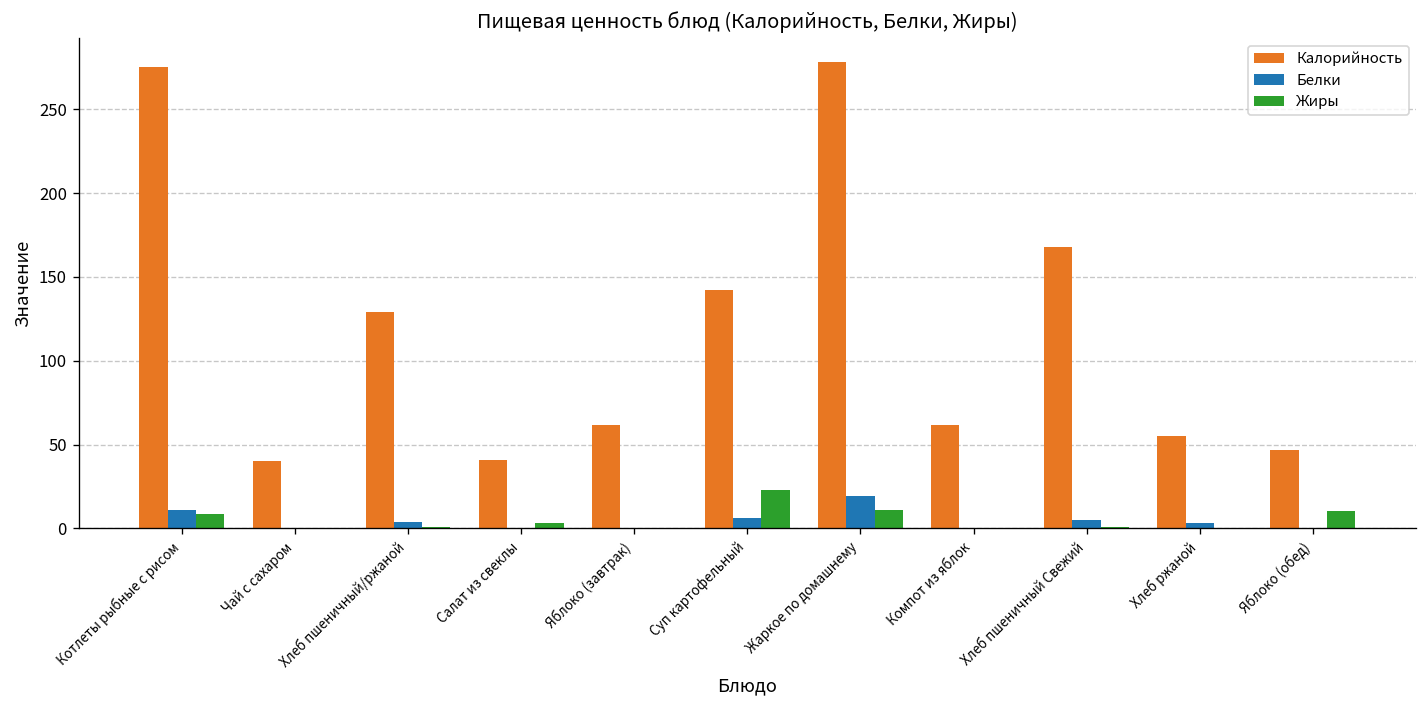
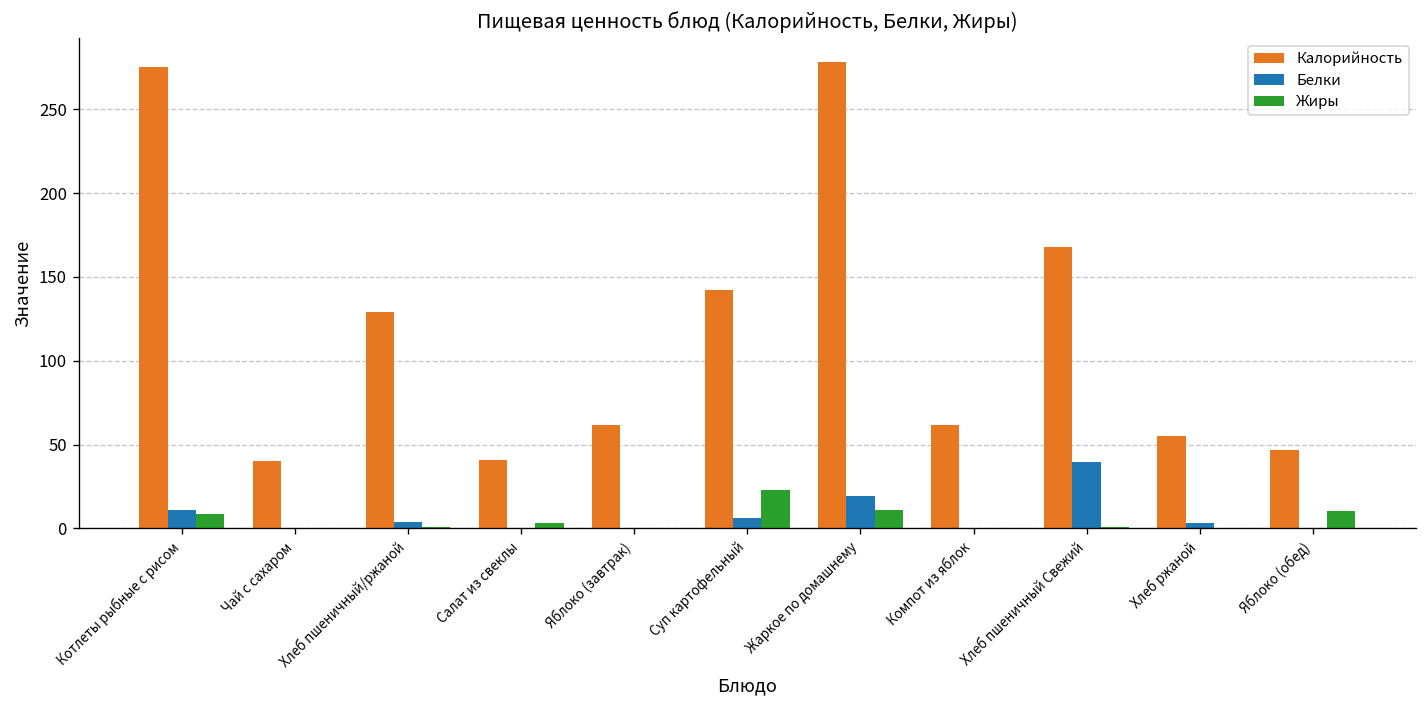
  {
    "Калорийность": {
      "Котлеты рыбные с рисом": 275,
      "Чай с сахаром": 40,
      "Хлеб пшеничный/ржаной": 129,
      "Салат из свеклы": 41,
      "Яблоко (завтрак)": 62,
      "Суп картофельный": 143,
      "Жаркое по домашнему": 278,
      "Компот из яблок": 62,
      "Хлеб пшеничный Свежий": 168,
      "Хлеб ржаной": 55,
      "Яблоко (обед)": 47
    },
    "Белки": {
      "Котлеты рыбные с рисом": 11,
      "Чай с сахаром": 0,
      "Хлеб пшеничный/ржаной": 4,
      "Суп картофельный": 6,
      "Жаркое по домашнему": 20,
-     "Хлеб пшеничный Свежий": 5,
+     "Хлеб пшеничный Свежий": 40,
      "Хлеб ржаной": 3
    },
    "Жиры": {
      "Котлеты рыбные с рисом": 9,
      "Чай с сахаром": 0,
      "Салат из свеклы": 3,
      "Суп картофельный": 23,
      "Жаркое по домашнему": 11,
      "Яблоко (обед)": 11
    }
  }
